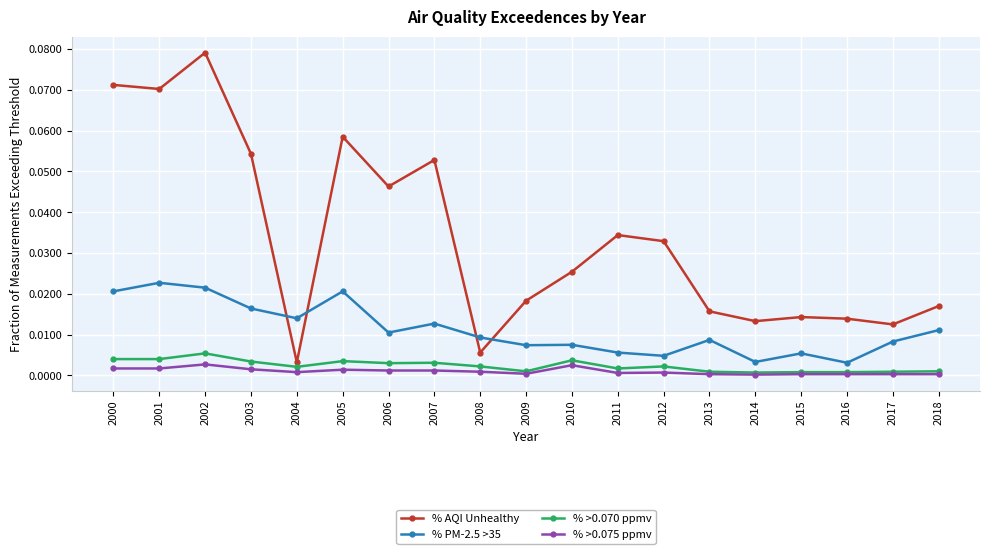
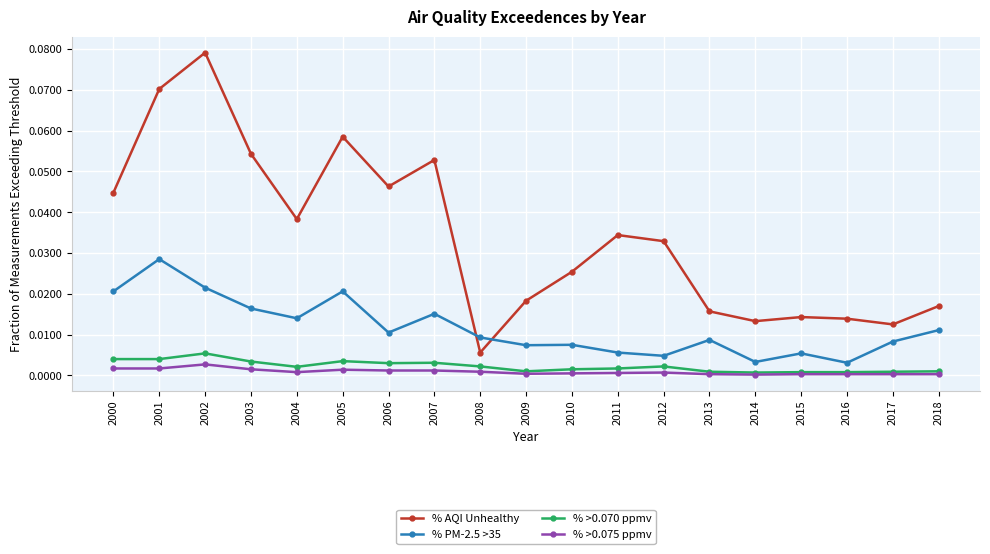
  {
    "% AQI Unhealthy": {
-     "2000": 0.071,
+     "2000": 0.045,
      "2001": 0.070,
      "2002": 0.079,
      "2003": 0.054,
-     "2004": 0.003,
+     "2004": 0.038,
      "2005": 0.059,
      "2006": 0.046,
      "2007": 0.053,
      "2008": 0.006,
      "2009": 0.018,
      "2010": 0.025,
      "2011": 0.034,
      "2012": 0.033,
      "2013": 0.016,
      "2014": 0.013,
      "2015": 0.014,
      "2016": 0.014,
      "2017": 0.013,
      "2018": 0.017
    },
    "% PM-2.5 >35": {
      "2000": 0.021,
-     "2001": 0.023,
+     "2001": 0.029,
      "2002": 0.022,
      "2003": 0.016,
      "2004": 0.014,
      "2005": 0.021,
      "2006": 0.011,
-     "2007": 0.013,
+     "2007": 0.015,
      "2008": 0.009,
      "2009": 0.007,
      "2010": 0.008,
      "2011": 0.006,
      "2012": 0.005,
      "2013": 0.009,
      "2014": 0.003,
      "2015": 0.005,
      "2016": 0.003,
      "2017": 0.008,
      "2018": 0.011
    },
    "% >0.070 ppmv": {
      "2000": 0.004,
      "2001": 0.004,
      "2002": 0.005,
      "2003": 0.003,
      "2004": 0.002,
      "2005": 0.004,
      "2006": 0.003,
      "2007": 0.003,
      "2008": 0.002,
-     "2010": 0.004,
+     "2010": 0.002,
      "2011": 0.002,
      "2012": 0.002,
      "2018": 0.001
    },
    "% >0.075 ppmv": {
      "2000": 0.002,
      "2001": 0.002,
      "2002": 0.003,
      "2003": 0.002,
      "2004": 0.001,
      "2005": 0.001,
      "2006": 0.001,
      "2007": 0.001,
      "2008": 0.001,
-     "2010": 0.003,
+     "2010": 0.001,
      "2011": 0.001,
      "2012": 0.001,
      "2018": 0.000
    }
  }
